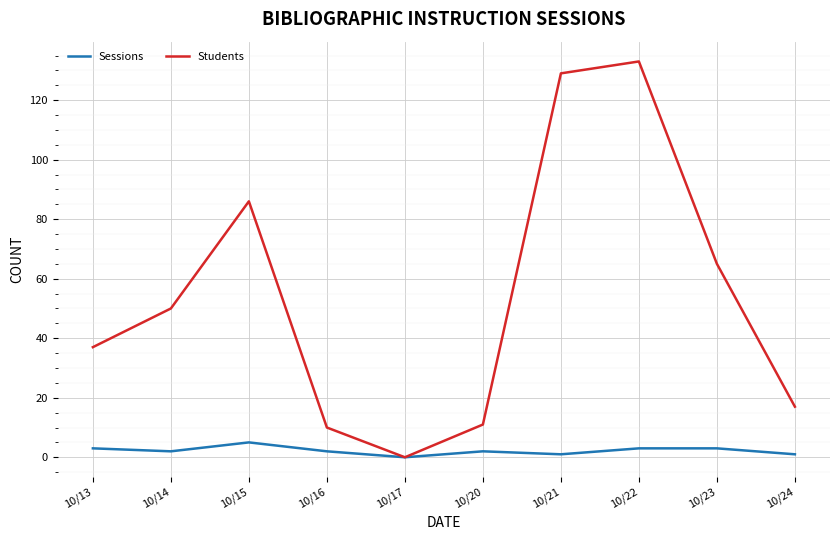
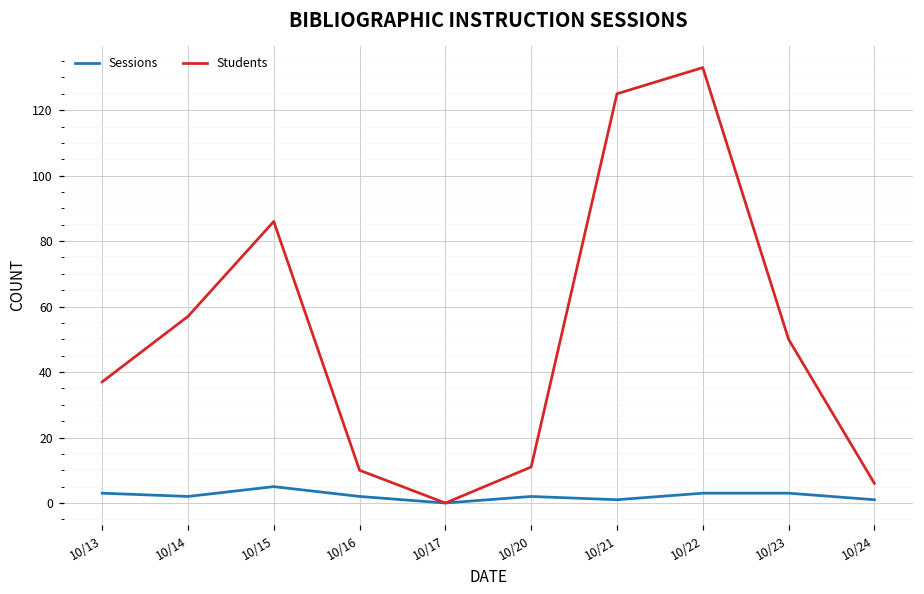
  {
    "Sessions": {
      "10/13": 3,
      "10/14": 2,
      "10/15": 5,
      "10/16": 2,
      "10/20": 2,
      "10/21": 1,
      "10/22": 3,
      "10/23": 3,
      "10/24": 1
    },
    "Students": {
      "10/13": 37,
-     "10/14": 50,
+     "10/14": 57,
      "10/15": 86,
      "10/16": 10,
      "10/20": 11,
-     "10/21": 129,
+     "10/21": 125,
      "10/22": 133,
-     "10/23": 65,
-     "10/24": 17
+     "10/23": 50,
+     "10/24": 6
    }
  }
